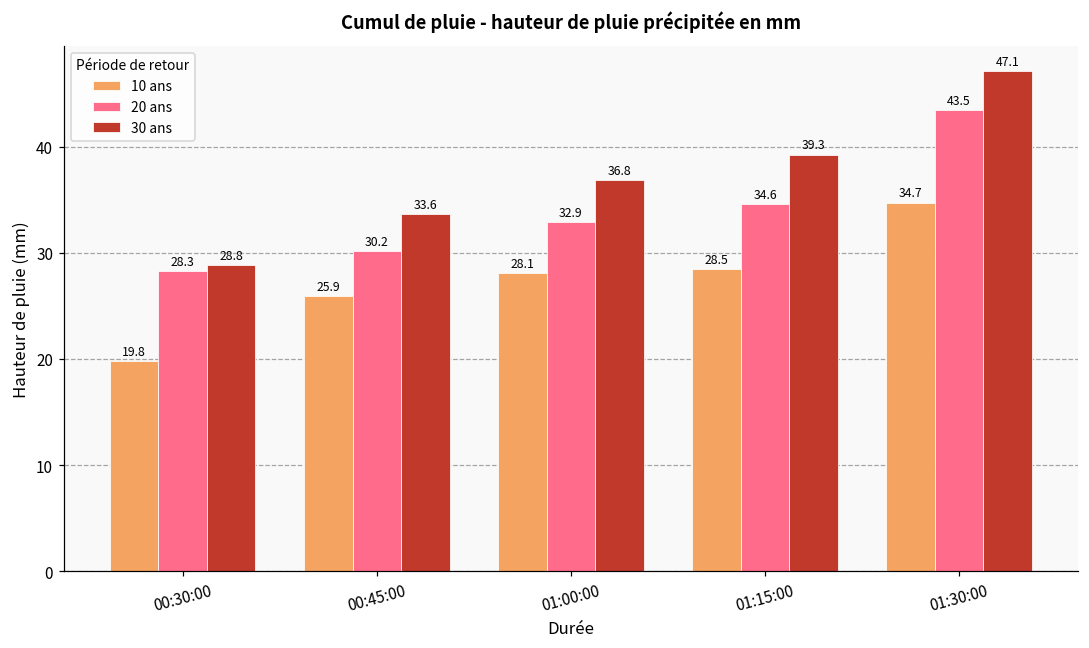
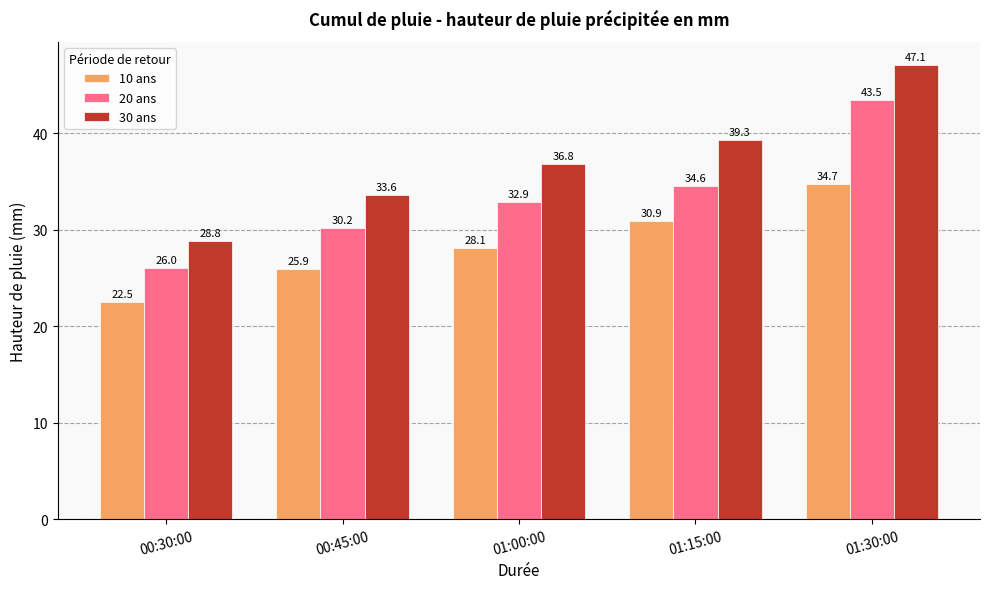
  {
    "10 ans": {
-     "00:30:00": 19.8,
+     "00:30:00": 22.5,
      "00:45:00": 25.9,
      "01:00:00": 28.1,
-     "01:15:00": 28.5,
+     "01:15:00": 30.9,
      "01:30:00": 34.7
    },
    "20 ans": {
-     "00:30:00": 28.3,
+     "00:30:00": 26.0,
      "00:45:00": 30.2,
      "01:00:00": 32.9,
      "01:15:00": 34.6,
      "01:30:00": 43.5
    },
    "30 ans": {
      "00:30:00": 28.8,
      "00:45:00": 33.6,
      "01:00:00": 36.8,
      "01:15:00": 39.3,
      "01:30:00": 47.1
    }
  }
